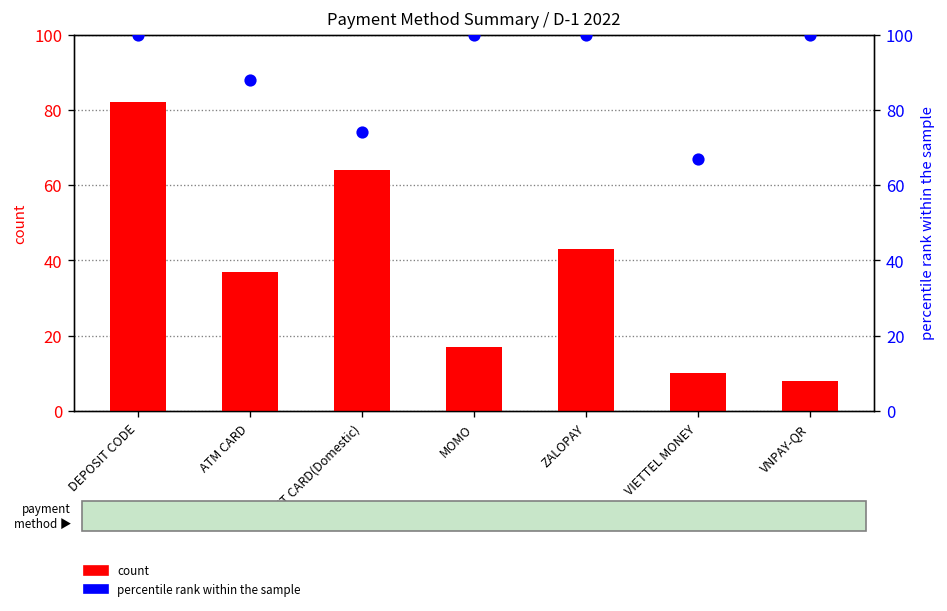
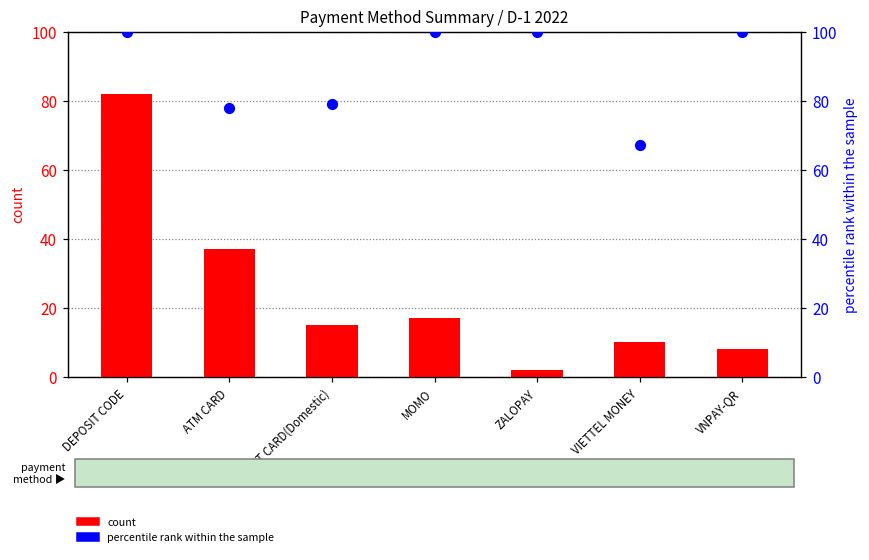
  {
    "count": {
      "DEPOSIT CODE": 82,
      "ATM CARD": 37,
-     "CREDIT CARD(Domestic)": 64,
+     "CREDIT CARD(Domestic)": 15,
      "MOMO": 17,
-     "ZALOPAY": 43,
+     "ZALOPAY": 2,
      "VIETTEL MONEY": 10,
      "VNPAY-QR": 8
    },
    "percentile rank within the sample": {
-     "ATM CARD": 88,
-     "CREDIT CARD(Domestic)": 74
+     "ATM CARD": 78,
+     "CREDIT CARD(Domestic)": 79
    }
  }
